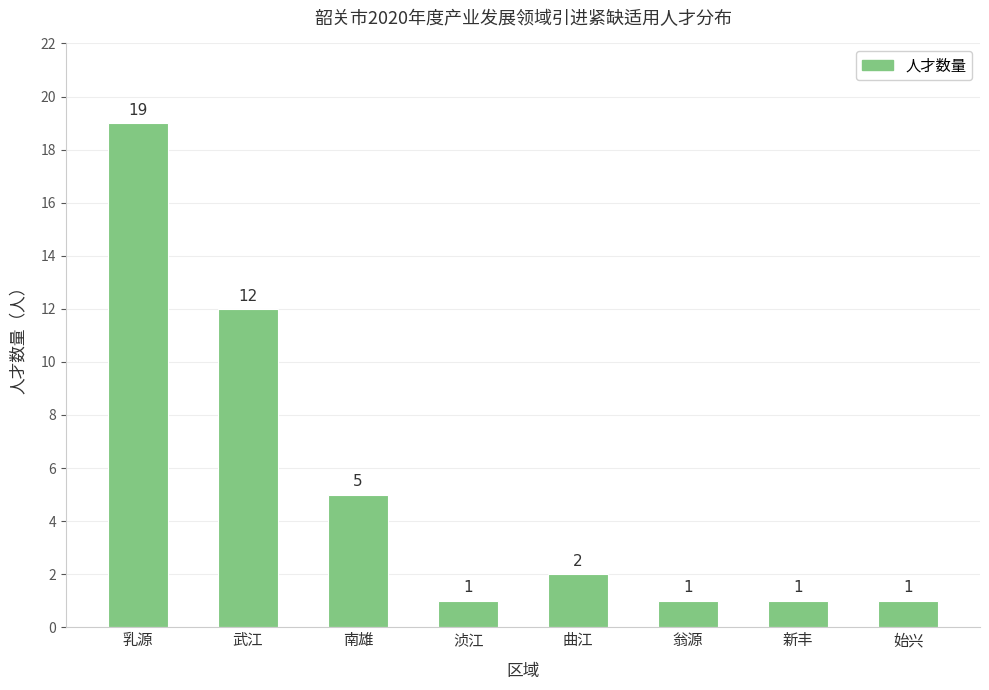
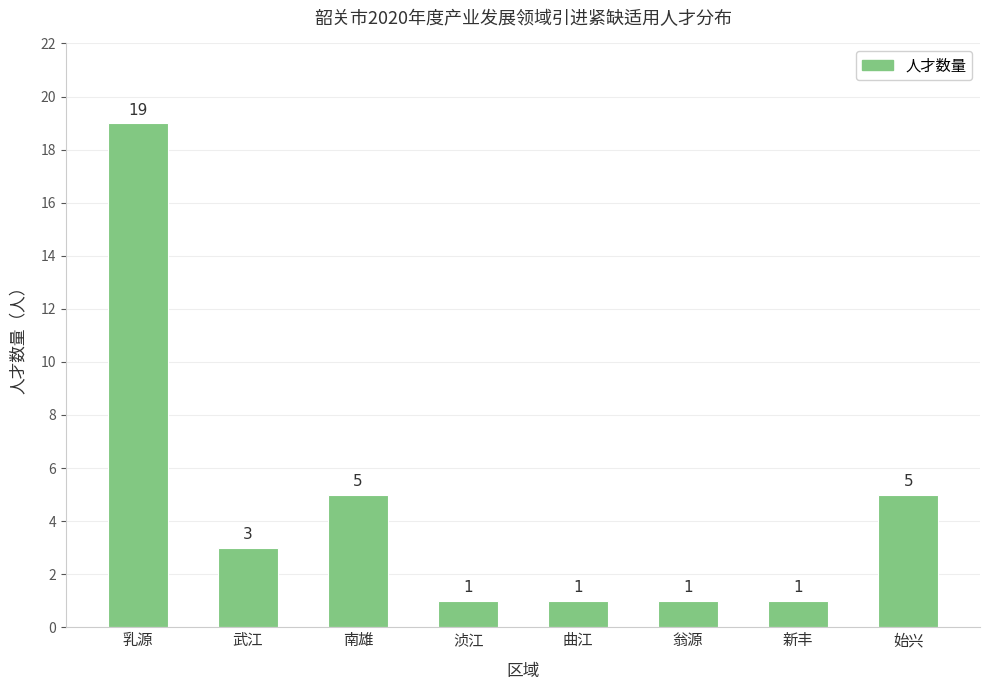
  {
    "乳源": 19,
-   "武江": 12,
+   "武江": 3,
    "南雄": 5,
    "浈江": 1,
-   "曲江": 2,
+   "曲江": 1,
    "翁源": 1,
    "新丰": 1,
-   "始兴": 1
+   "始兴": 5
  }
